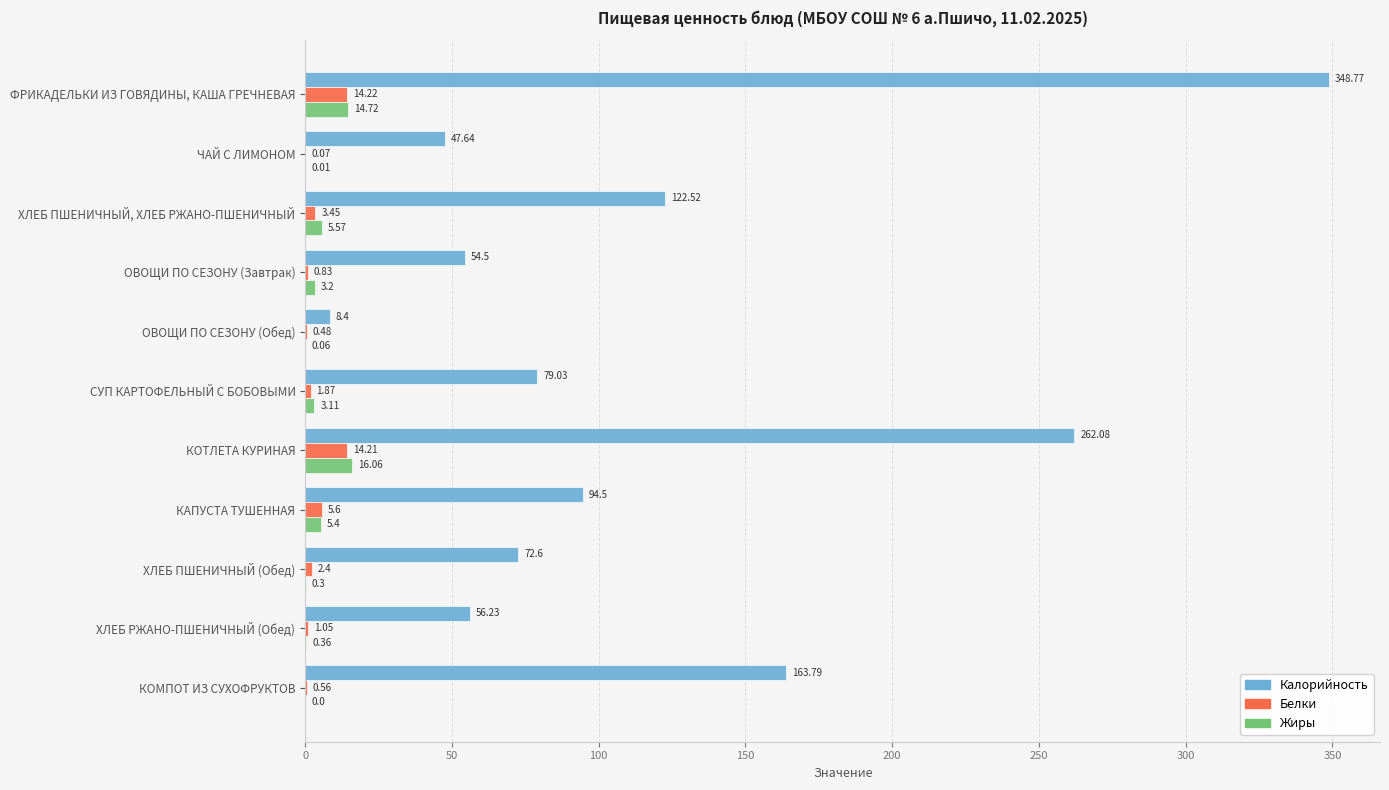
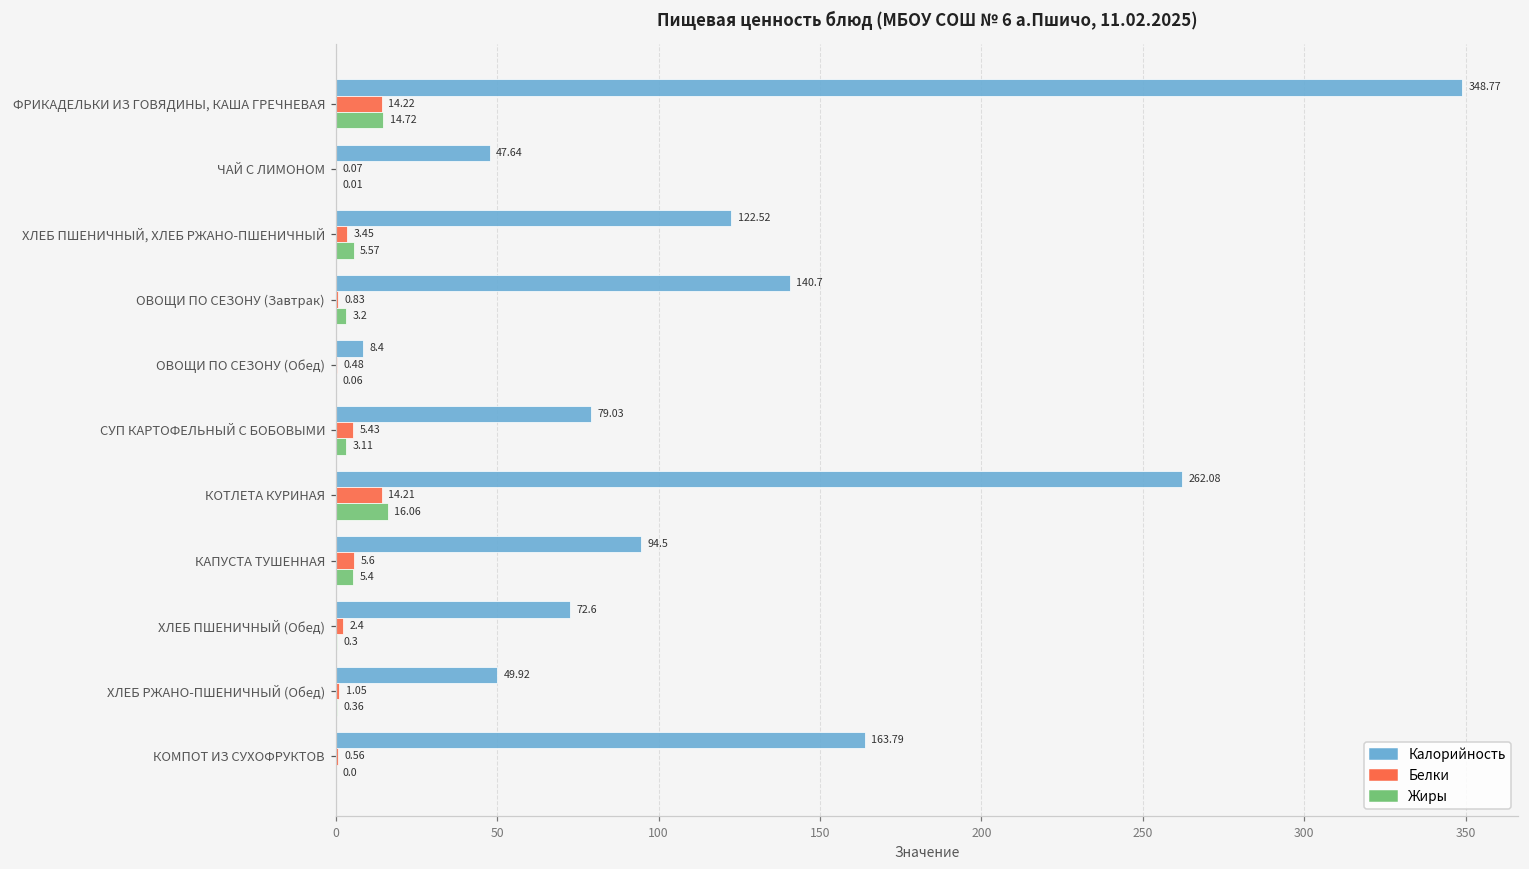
  {
    "Калорийность": {
      "ФРИКАДЕЛЬКИ ИЗ ГОВЯДИНЫ, КАША ГРЕЧНЕВАЯ": 348.77,
      "ЧАЙ С ЛИМОНОМ": 47.64,
      "ХЛЕБ ПШЕНИЧНЫЙ, ХЛЕБ РЖАНО-ПШЕНИЧНЫЙ": 122.52,
-     "ОВОЩИ ПО СЕЗОНУ (Завтрак)": 54.5,
+     "ОВОЩИ ПО СЕЗОНУ (Завтрак)": 140.7,
      "ОВОЩИ ПО СЕЗОНУ (Обед)": 8.4,
      "СУП КАРТОФЕЛЬНЫЙ С БОБОВЫМИ": 79.03,
      "КОТЛЕТА КУРИНАЯ": 262.08,
      "КАПУСТА ТУШЕННАЯ": 94.5,
      "ХЛЕБ ПШЕНИЧНЫЙ (Обед)": 72.6,
-     "ХЛЕБ РЖАНО-ПШЕНИЧНЫЙ (Обед)": 56.23,
+     "ХЛЕБ РЖАНО-ПШЕНИЧНЫЙ (Обед)": 49.92,
      "КОМПОТ ИЗ СУХОФРУКТОВ": 163.79
    },
    "Белки": {
      "ФРИКАДЕЛЬКИ ИЗ ГОВЯДИНЫ, КАША ГРЕЧНЕВАЯ": 14.22,
      "ЧАЙ С ЛИМОНОМ": 0.07,
      "ХЛЕБ ПШЕНИЧНЫЙ, ХЛЕБ РЖАНО-ПШЕНИЧНЫЙ": 3.45,
      "ОВОЩИ ПО СЕЗОНУ (Завтрак)": 0.83,
      "ОВОЩИ ПО СЕЗОНУ (Обед)": 0.48,
-     "СУП КАРТОФЕЛЬНЫЙ С БОБОВЫМИ": 1.87,
+     "СУП КАРТОФЕЛЬНЫЙ С БОБОВЫМИ": 5.43,
      "КОТЛЕТА КУРИНАЯ": 14.21,
      "КАПУСТА ТУШЕННАЯ": 5.6,
      "ХЛЕБ ПШЕНИЧНЫЙ (Обед)": 2.4,
      "ХЛЕБ РЖАНО-ПШЕНИЧНЫЙ (Обед)": 1.05,
      "КОМПОТ ИЗ СУХОФРУКТОВ": 0.56
    },
    "Жиры": {
      "ФРИКАДЕЛЬКИ ИЗ ГОВЯДИНЫ, КАША ГРЕЧНЕВАЯ": 14.72,
      "ЧАЙ С ЛИМОНОМ": 0.01,
      "ХЛЕБ ПШЕНИЧНЫЙ, ХЛЕБ РЖАНО-ПШЕНИЧНЫЙ": 5.57,
      "ОВОЩИ ПО СЕЗОНУ (Завтрак)": 3.2,
      "ОВОЩИ ПО СЕЗОНУ (Обед)": 0.06,
      "СУП КАРТОФЕЛЬНЫЙ С БОБОВЫМИ": 3.11,
      "КОТЛЕТА КУРИНАЯ": 16.06,
      "КАПУСТА ТУШЕННАЯ": 5.4,
      "ХЛЕБ ПШЕНИЧНЫЙ (Обед)": 0.3,
      "ХЛЕБ РЖАНО-ПШЕНИЧНЫЙ (Обед)": 0.36,
      "КОМПОТ ИЗ СУХОФРУКТОВ": 0.0
    }
  }
